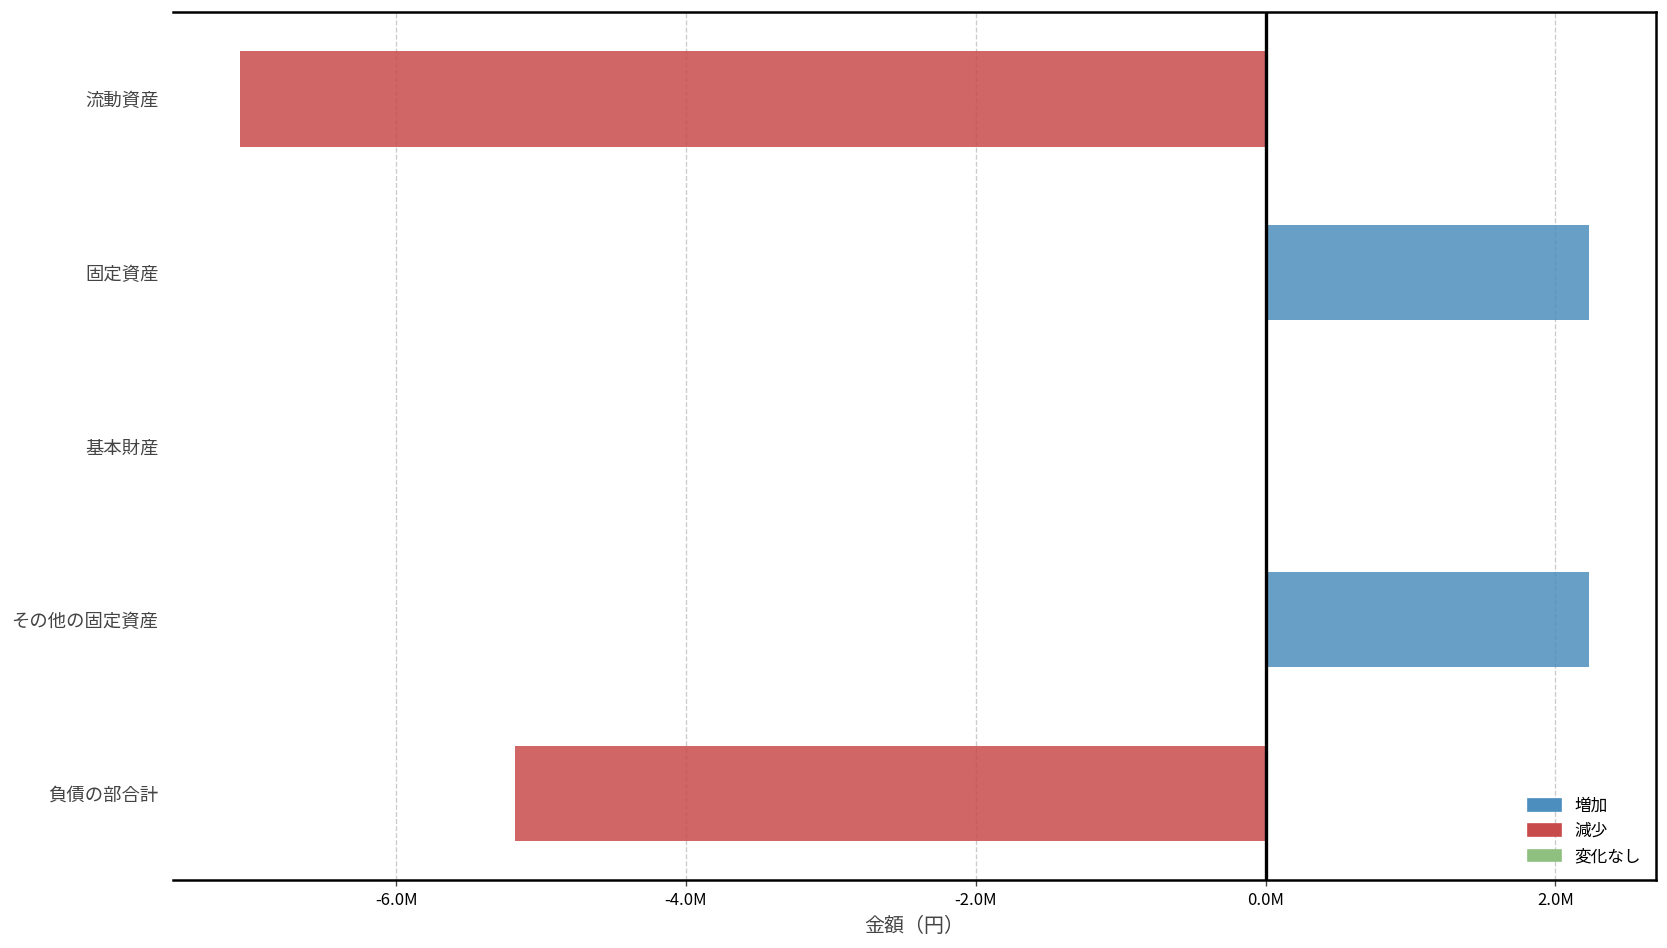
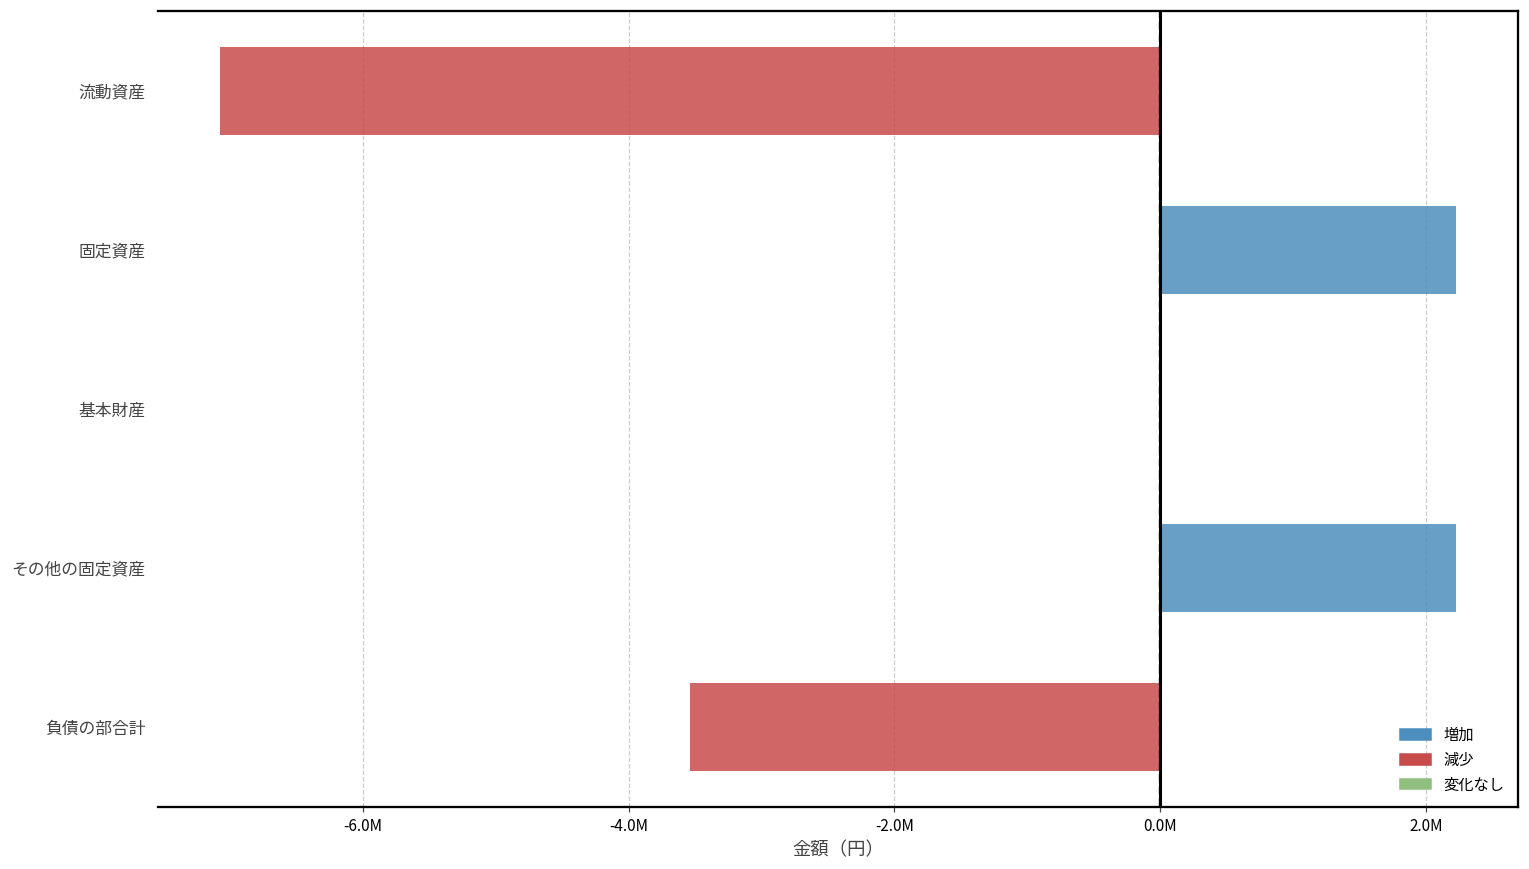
  {
    "流動資産": -7080000,
    "固定資産": 2230000,
    "基本財産": 0,
    "その他の固定資産": 2230000,
-   "負債の部合計": -5180000
+   "負債の部合計": -3540000
  }
